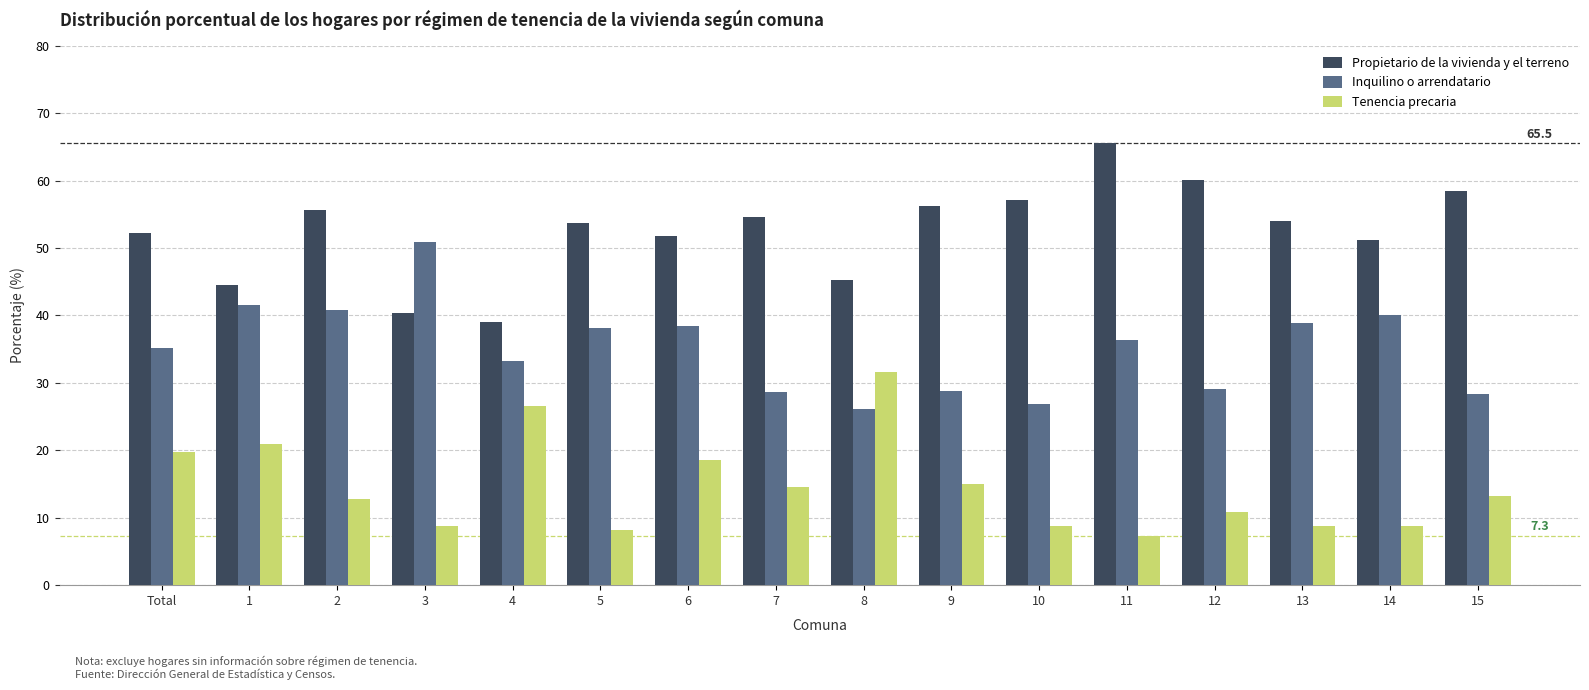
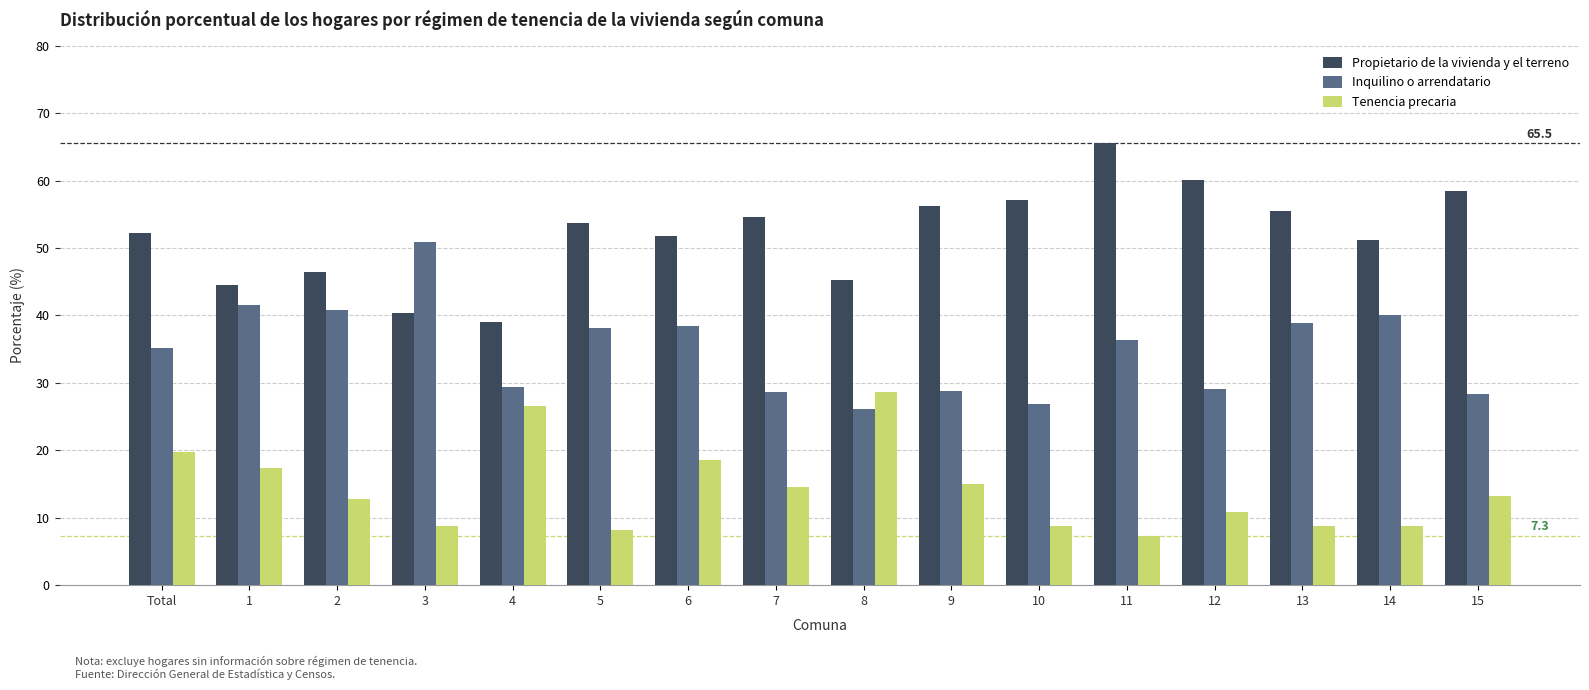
  {
    "Propietario de la vivienda y el terreno": {
      "Total": 52,
      "1": 45,
-     "2": 56,
+     "2": 47,
      "3": 40,
      "4": 39,
      "5": 54,
      "6": 52,
      "7": 55,
      "8": 45,
      "9": 56,
      "10": 57,
      "11": 66,
      "12": 60,
-     "13": 54,
+     "13": 56,
      "14": 51,
      "15": 59
    },
    "Inquilino o arrendatario": {
      "Total": 35,
      "1": 42,
      "2": 41,
      "3": 51,
-     "4": 33,
+     "4": 29,
      "5": 38,
      "6": 39,
      "7": 29,
      "8": 26,
      "9": 29,
      "10": 27,
      "11": 36,
      "12": 29,
      "13": 39,
      "14": 40,
      "15": 28
    },
    "Tenencia precaria": {
      "Total": 20,
-     "1": 21,
+     "1": 17,
      "2": 13,
      "3": 9,
      "4": 27,
      "5": 8,
      "6": 19,
      "7": 15,
-     "8": 32,
+     "8": 29,
      "9": 15,
      "10": 9,
      "11": 7,
      "12": 11,
      "13": 9,
      "14": 9,
      "15": 13
    }
  }
